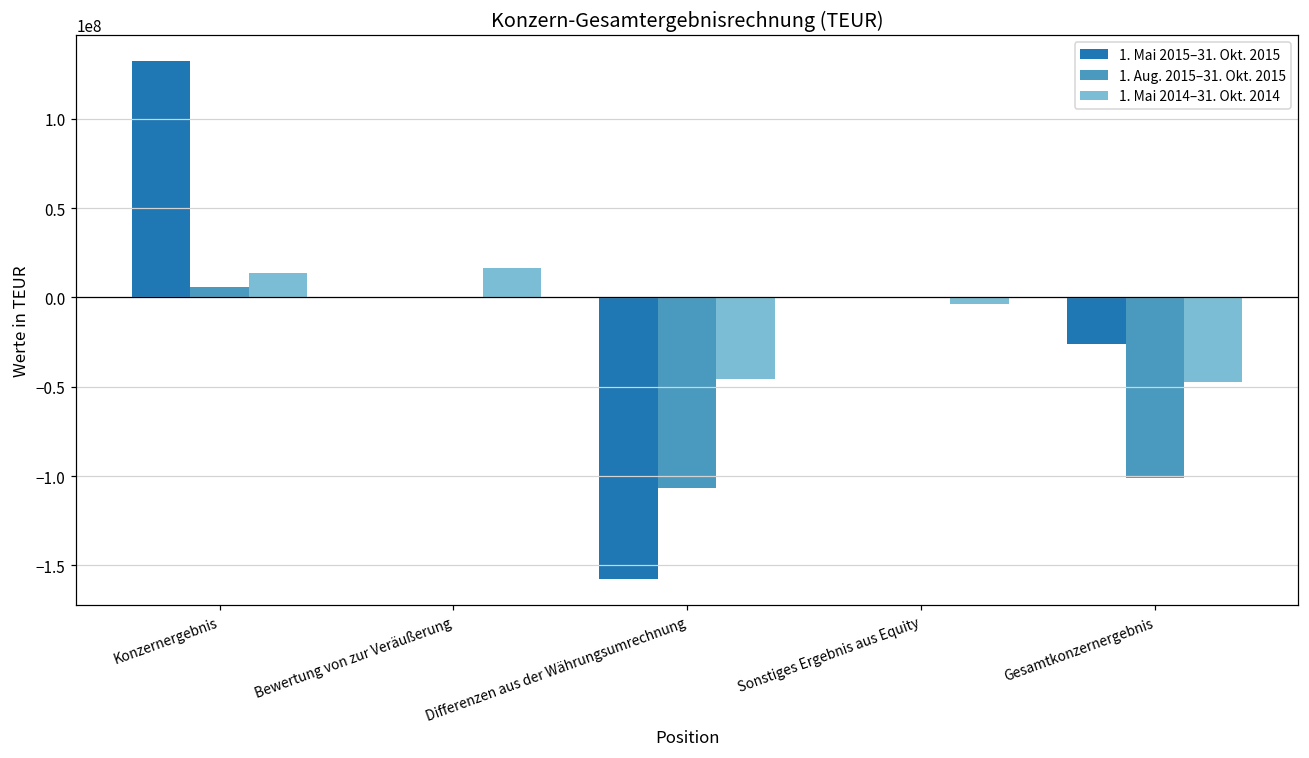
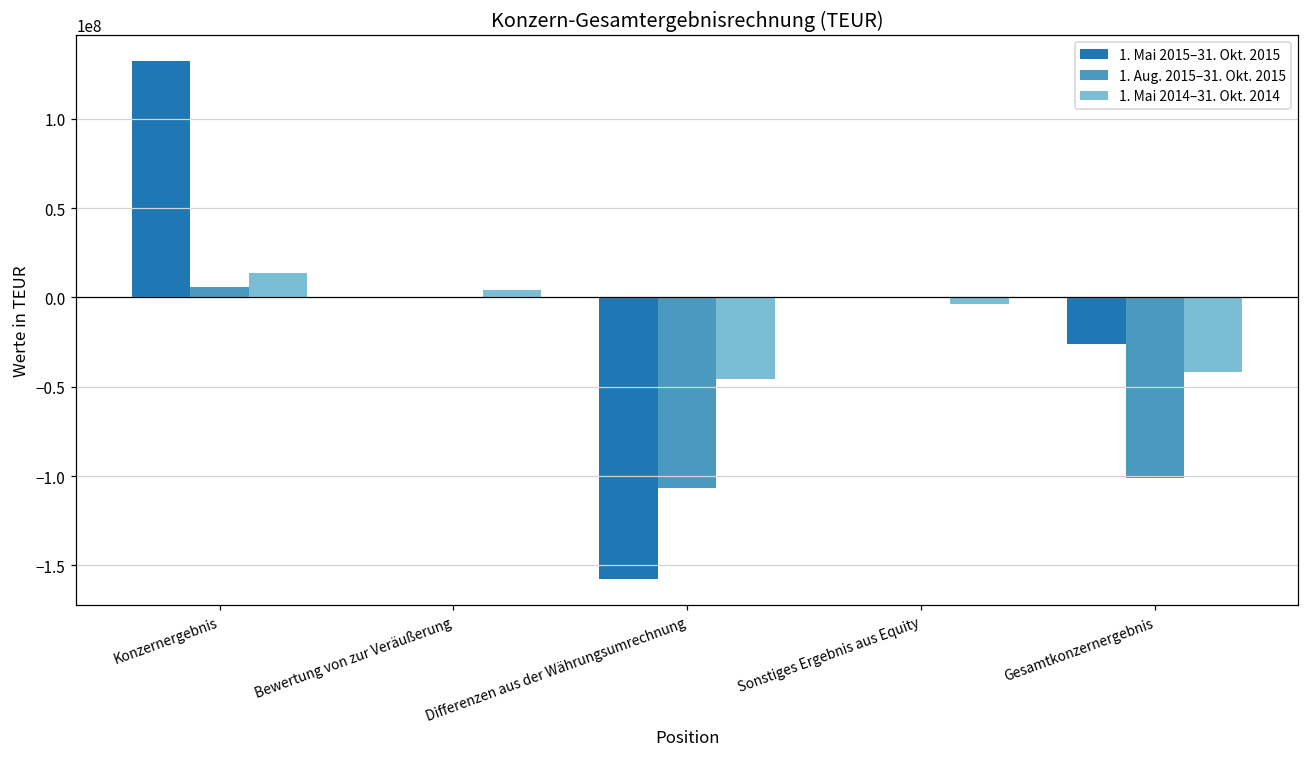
  {
    "1. Mai 2014–31. Okt. 2014": {
      "Konzernergebnis": 13000000,
-     "Bewertung von zur Veräußerung": 16000000,
+     "Bewertung von zur Veräußerung": 4000000,
      "Differenzen aus der Währungsumrechnung": -46000000,
      "Sonstiges Ergebnis aus Equity": -4000000,
-     "Gesamtkonzernergebnis": -47000000
+     "Gesamtkonzernergebnis": -42000000
    }
  }
